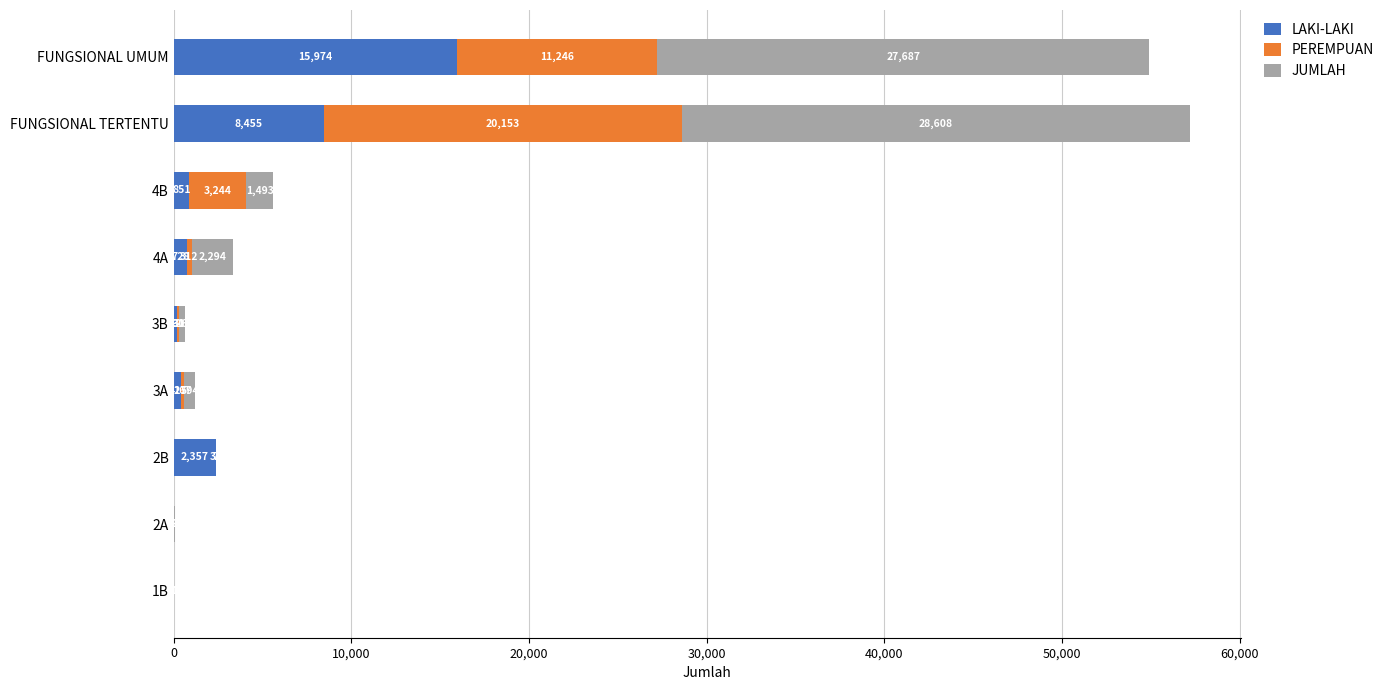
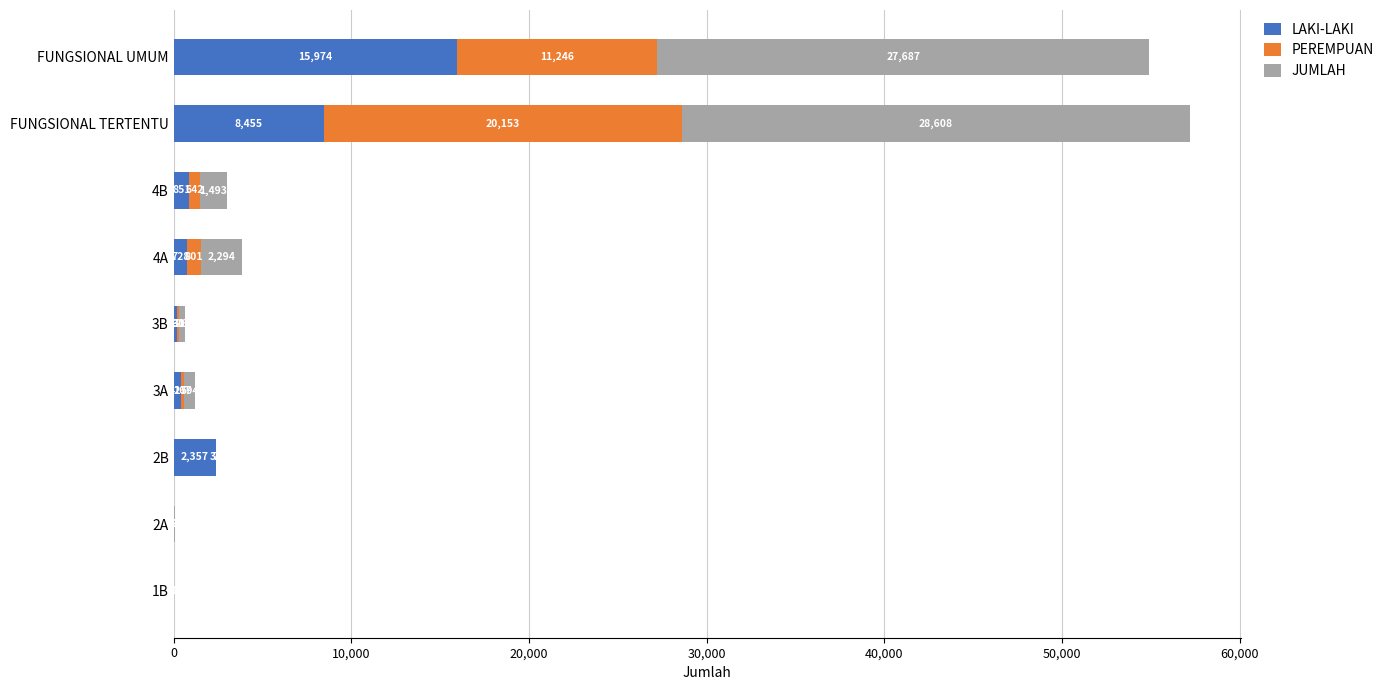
  {
    "LAKI-LAKI": {
      "FUNGSIONAL UMUM": "15,974",
      "FUNGSIONAL TERTENTU": "8,455",
      "4B": "851",
      "2B": "2,357"
    },
    "PEREMPUAN": {
      "FUNGSIONAL UMUM": "11,246",
      "FUNGSIONAL TERTENTU": "20,153",
-     "4B": "3,244",
-     "4A": "312",
+     "4B": "642",
+     "4A": "801",
      "3A": "167"
    },
    "JUMLAH": {
      "FUNGSIONAL UMUM": "27,687",
      "FUNGSIONAL TERTENTU": "28,608",
      "4B": "1,493",
      "4A": "2,294"
    }
  }
